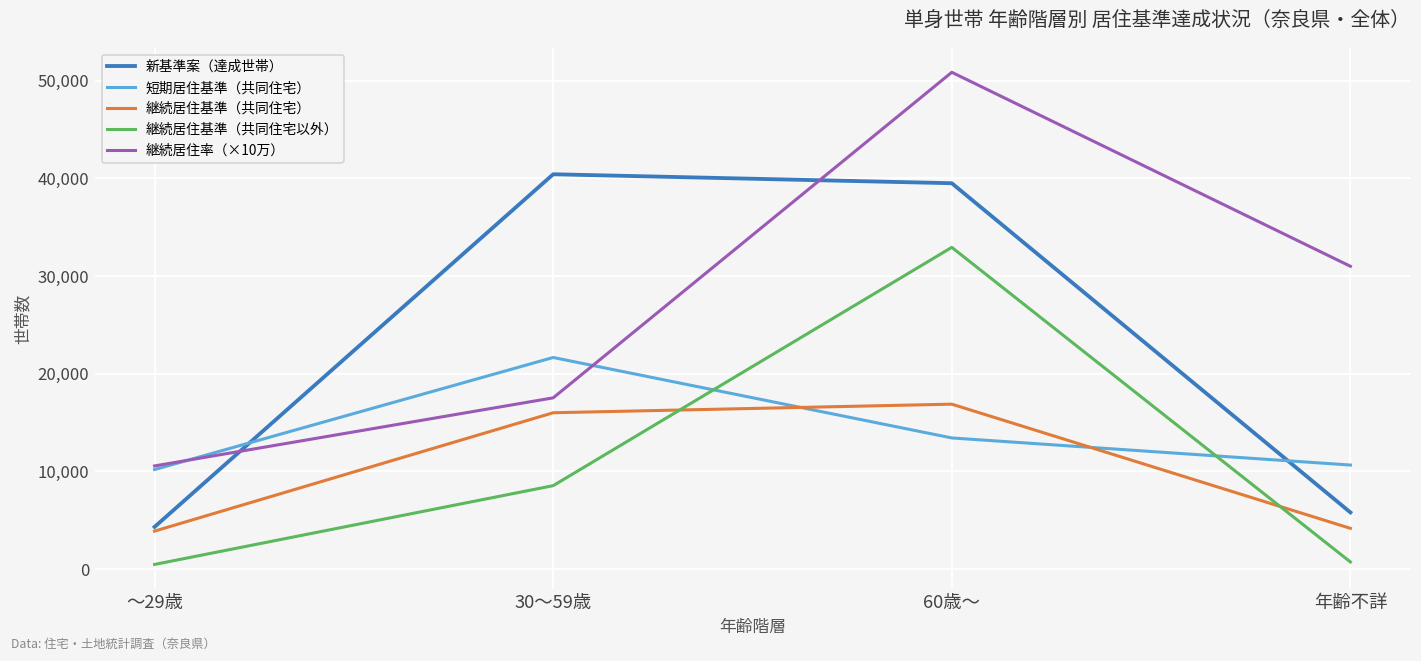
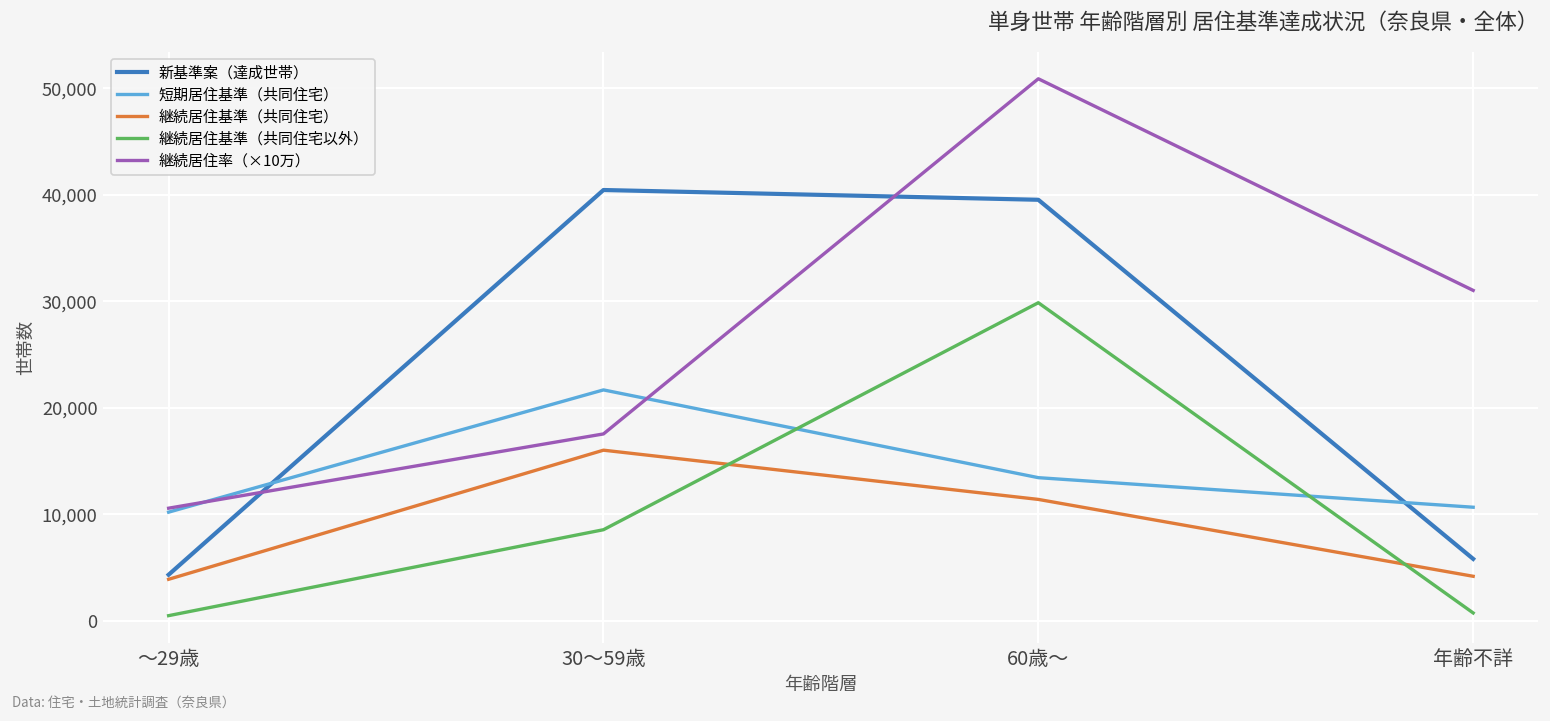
  {
    "新基準案（達成世帯）": {
      "～29歳": "4,000",
      "30～59歳": "40,000",
      "60歳～": "40,000",
      "年齢不詳": "6,000"
    },
    "短期居住基準（共同住宅）": {
      "～29歳": "10,000",
      "30～59歳": "22,000",
      "60歳～": "13,000",
      "年齢不詳": "11,000"
    },
    "継続居住基準（共同住宅）": {
      "～29歳": "4,000",
      "30～59歳": "16,000",
-     "60歳～": "17,000",
+     "60歳～": "11,000",
      "年齢不詳": "4,000"
    },
    "継続居住基準（共同住宅以外）": {
      "～29歳": "0",
      "30～59歳": "9,000",
-     "60歳～": "33,000",
+     "60歳～": "30,000",
      "年齢不詳": "1,000"
    },
    "継続居住率（×10万）": {
      "～29歳": "11,000",
      "30～59歳": "18,000",
      "60歳～": "51,000",
      "年齢不詳": "31,000"
    }
  }
